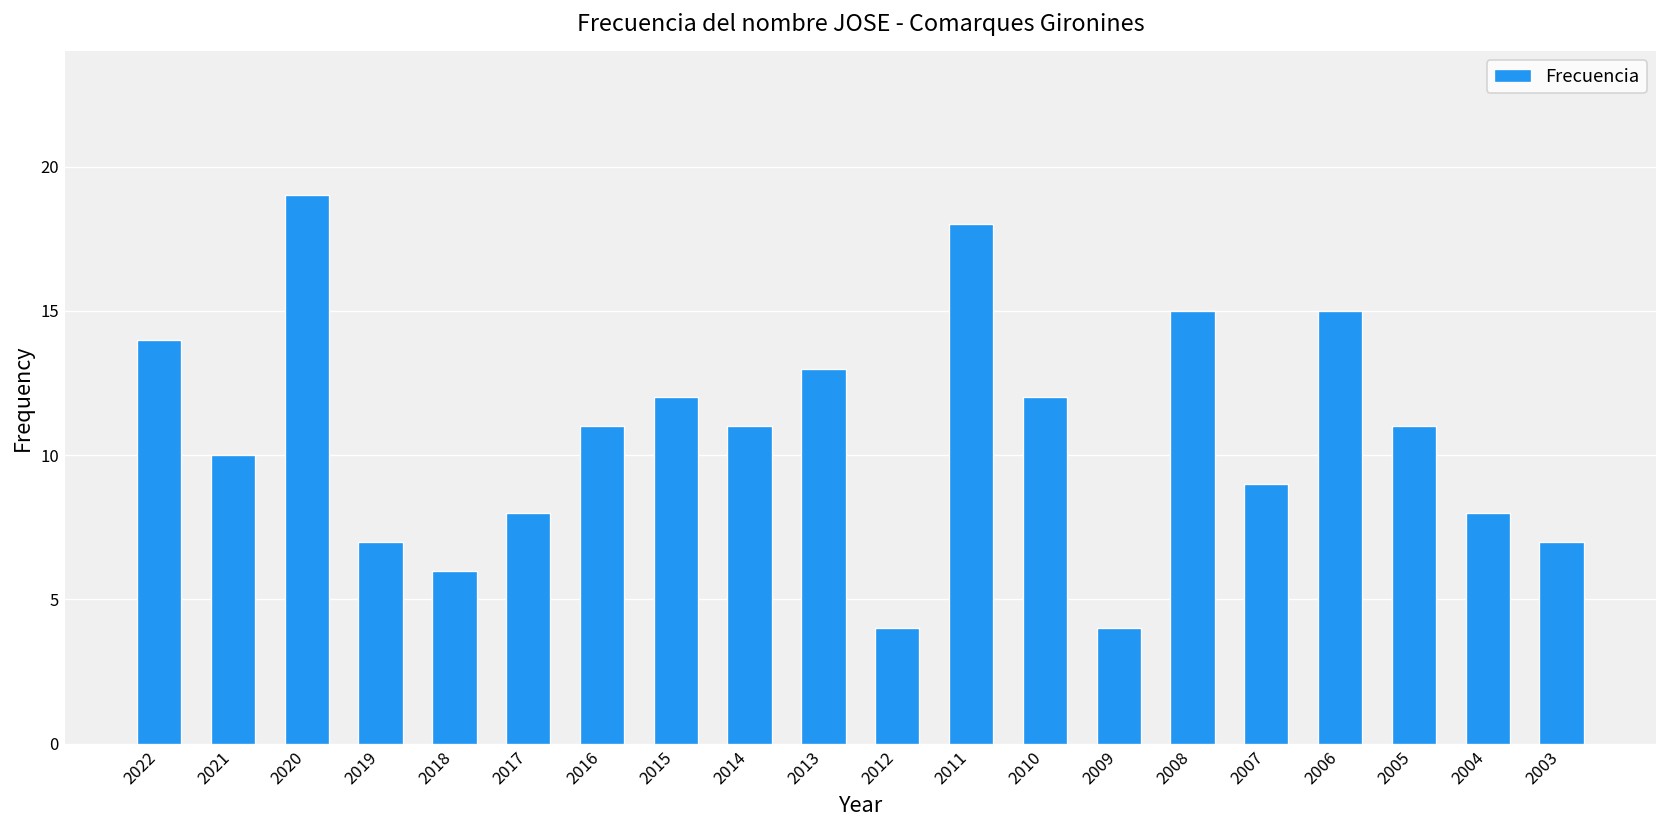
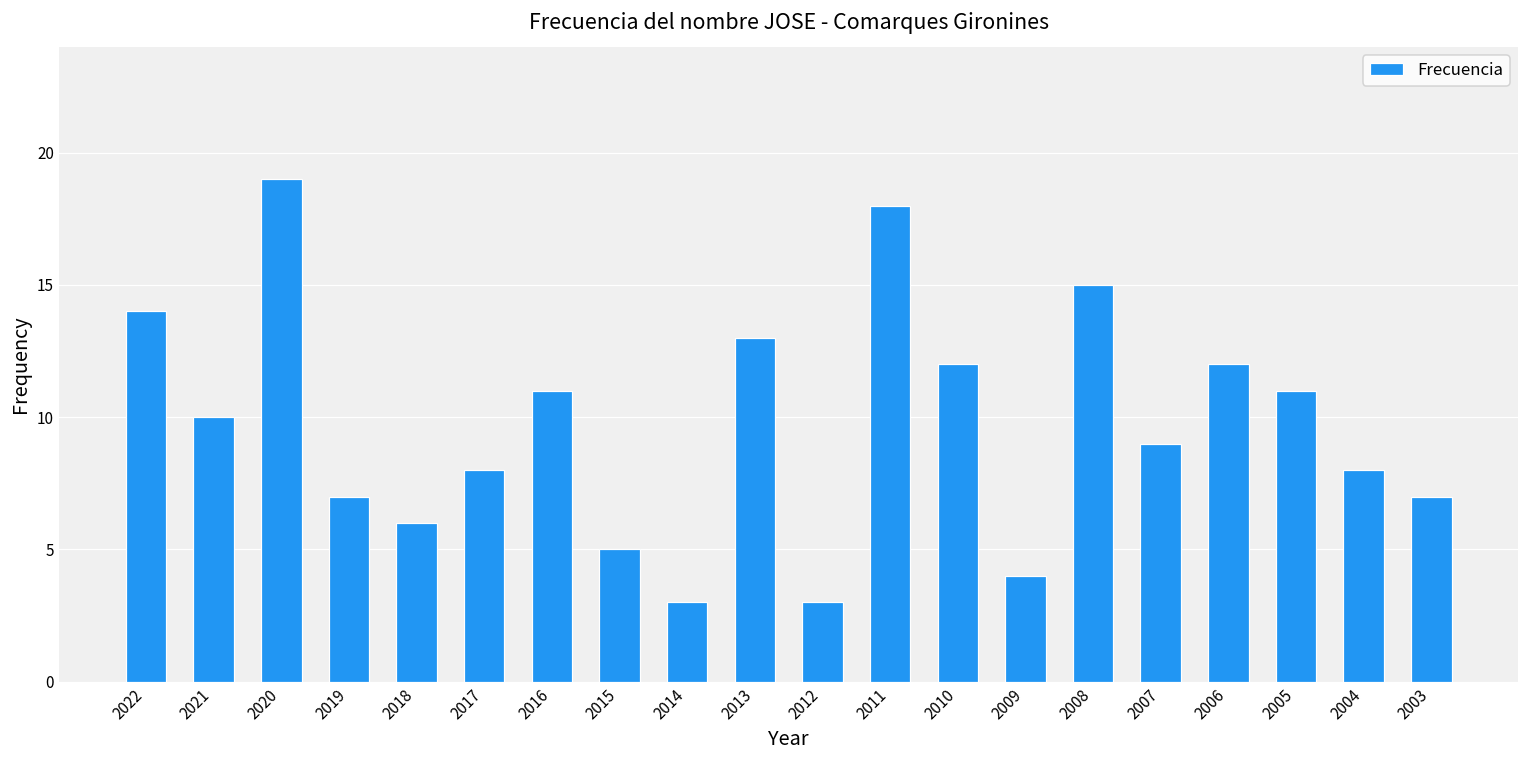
  {
    "2022": 14,
    "2021": 10,
    "2020": 19,
    "2019": 7,
    "2018": 6,
    "2017": 8,
    "2016": 11,
-   "2015": 12,
-   "2014": 11,
+   "2015": 5,
+   "2014": 3,
    "2013": 13,
-   "2012": 4,
+   "2012": 3,
    "2011": 18,
    "2010": 12,
    "2009": 4,
    "2008": 15,
    "2007": 9,
-   "2006": 15,
+   "2006": 12,
    "2005": 11,
    "2004": 8,
    "2003": 7
  }
